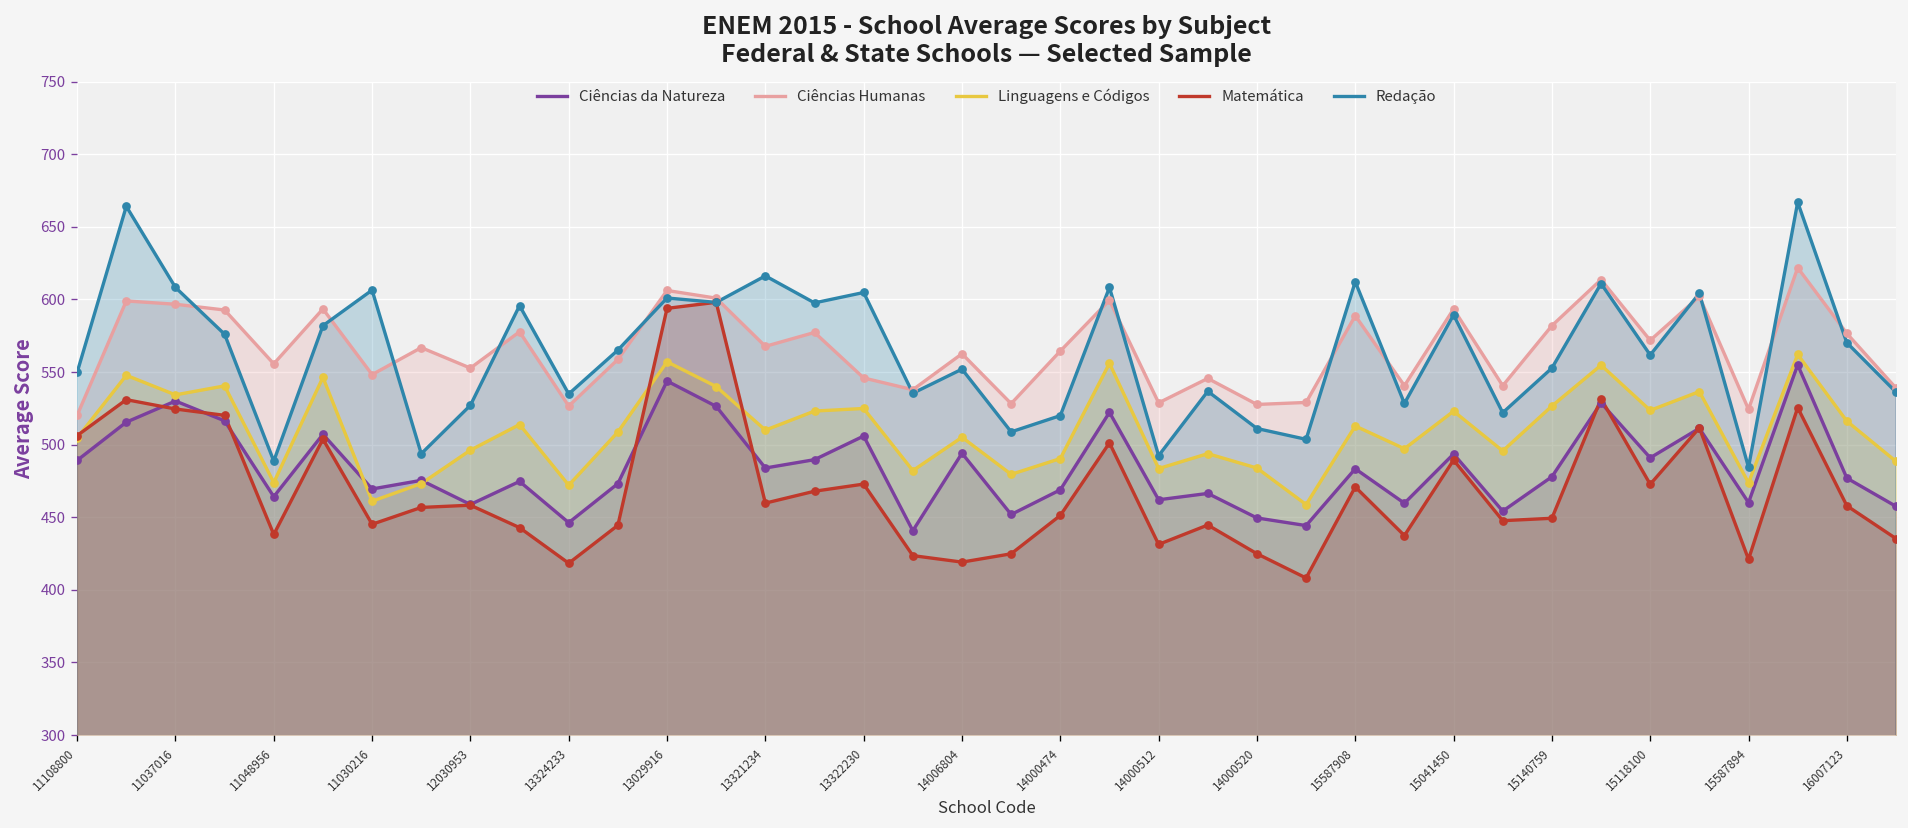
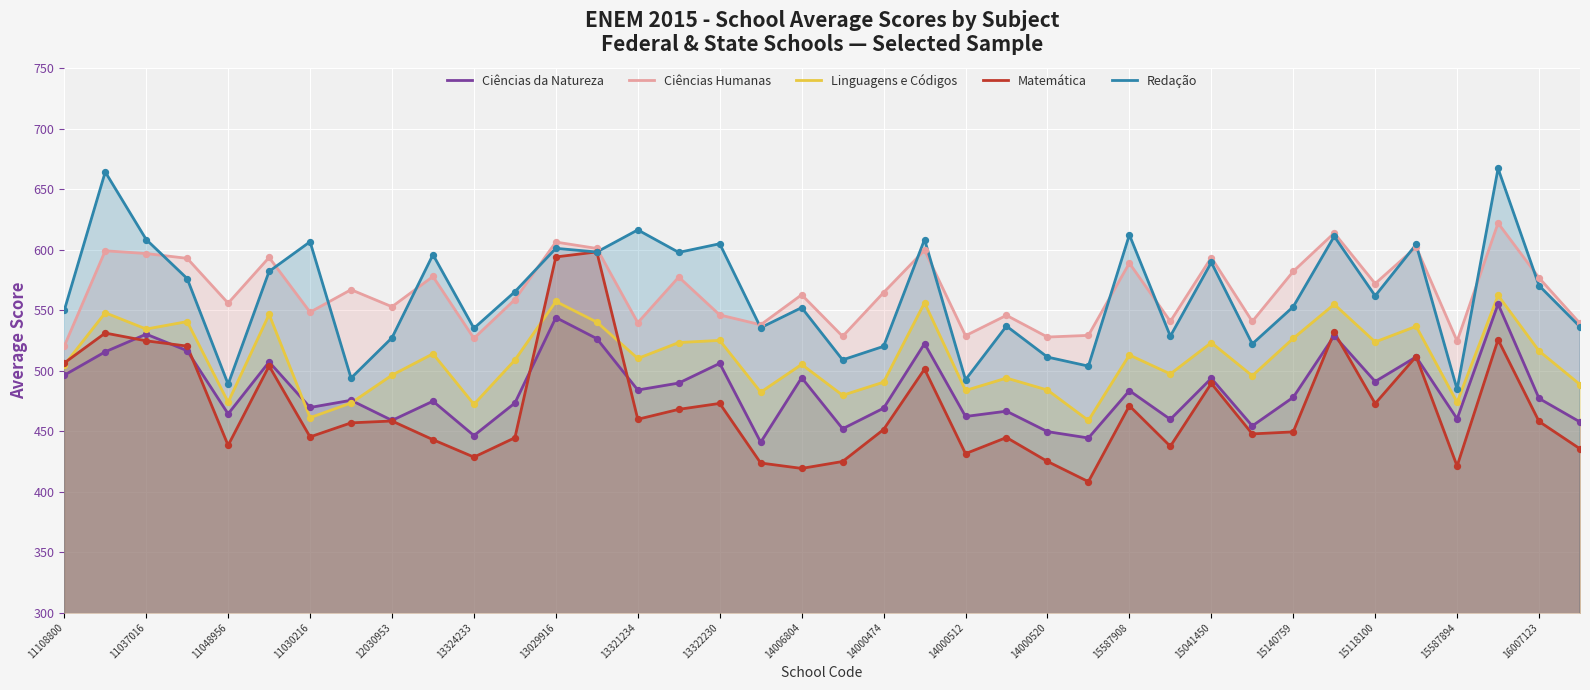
  {
    "Ciências da Natureza": {
-     "11108800": 489,
+     "11108800": 496,
      "11037016": 530,
      "11048956": 464,
      "11030216": 469,
      "13324233": 446,
      "13029916": 544,
      "13321234": 484,
      "13322230": 506,
      "14006804": 494,
      "14000474": 469,
      "14000512": 462,
      "14000520": 450,
      "15587908": 483,
      "15041450": 494,
      "15140759": 478,
      "15118100": 491,
      "15587894": 460,
      "16007123": 477
    },
    "Ciências Humanas": {
      "11108800": 520,
      "11037016": 597,
      "11048956": 556,
      "11030216": 548,
      "12030953": 553,
      "13324233": 527,
      "13029916": 606,
-     "13321234": 568,
+     "13321234": 540,
      "13322230": 546,
      "14006804": 563,
      "14000474": 564,
      "14000512": 529,
      "14000520": 528,
      "15587908": 589,
      "15041450": 593,
      "15140759": 582,
      "15118100": 572,
      "15587894": 524,
      "16007123": 577
    },
    "Linguagens e Códigos": {
      "11037016": 534,
      "11048956": 474,
      "11030216": 461,
      "12030953": 496,
      "13324233": 472,
      "13029916": 557,
      "13321234": 510,
      "13322230": 525,
      "14006804": 505,
      "14000474": 490,
      "14000512": 484,
      "14000520": 484,
      "15587908": 513,
      "15041450": 523,
      "15140759": 527,
      "15118100": 524,
      "15587894": 474,
      "16007123": 516
    },
    "Matemática": {
      "11037016": 525,
      "11048956": 438,
      "11030216": 445,
-     "13324233": 418,
+     "13324233": 428,
      "13029916": 594,
      "13321234": 460,
      "13322230": 473,
      "14006804": 419,
      "14000474": 451,
      "14000512": 431,
      "14000520": 425,
      "15587908": 471,
      "15041450": 489,
      "15140759": 449,
      "15118100": 473,
      "15587894": 421,
      "16007123": 458
    },
    "Redação": {
      "11108800": 550,
      "11037016": 608,
      "11048956": 489,
      "11030216": 606,
      "12030953": 527,
      "13324233": 535,
      "13029916": 601,
      "13321234": 616,
      "13322230": 605,
      "14006804": 552,
      "14000474": 520,
      "14000512": 492,
      "14000520": 511,
      "15587908": 612,
      "15041450": 589,
      "15140759": 553,
      "15118100": 562,
      "15587894": 484,
      "16007123": 570
    }
  }
